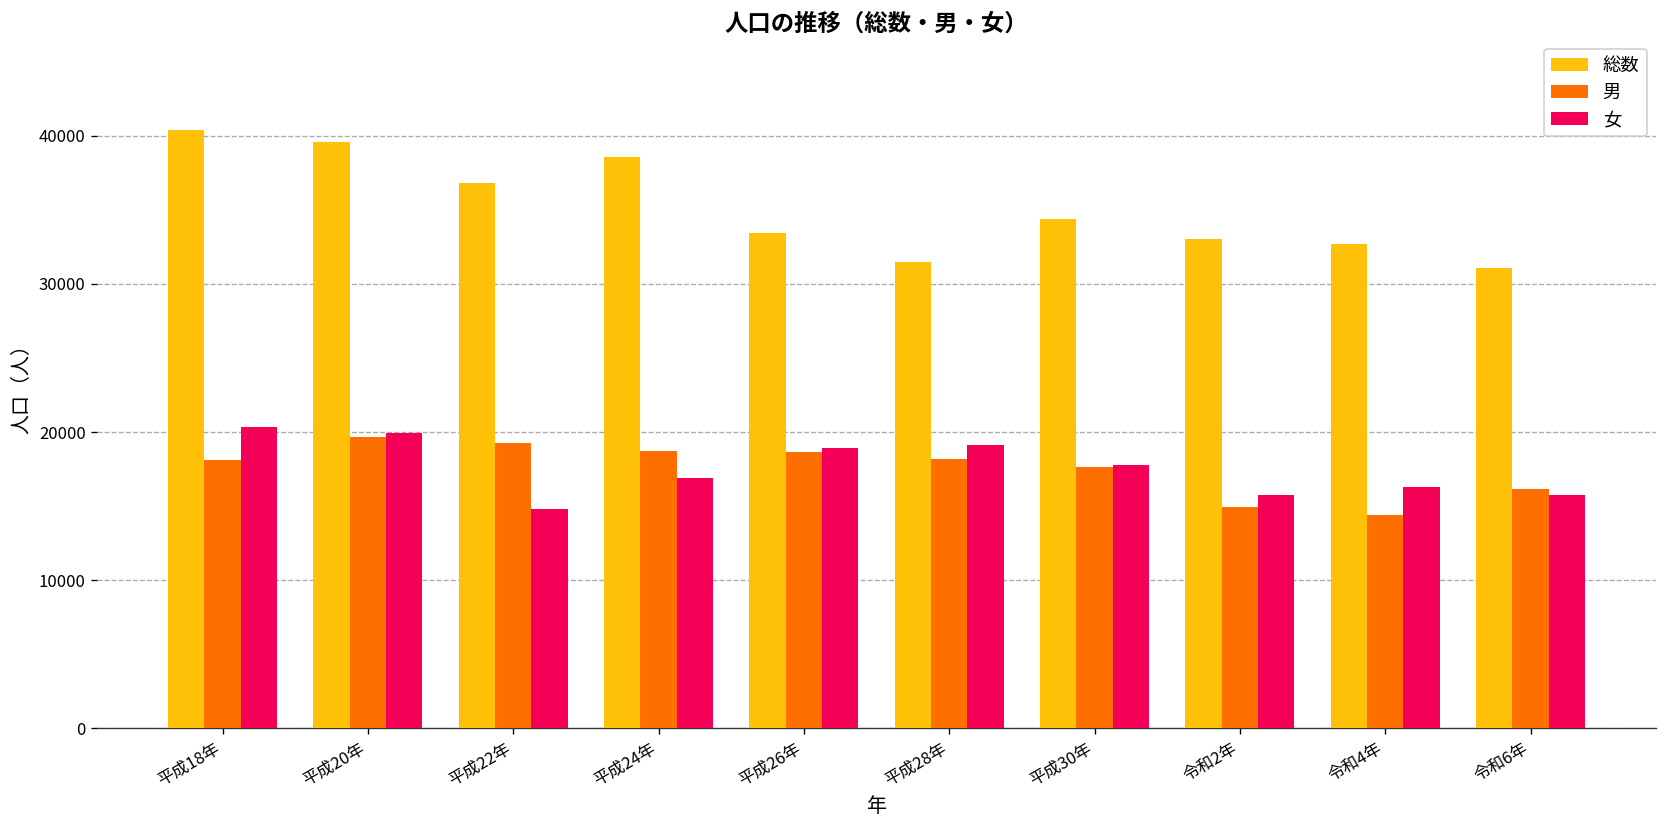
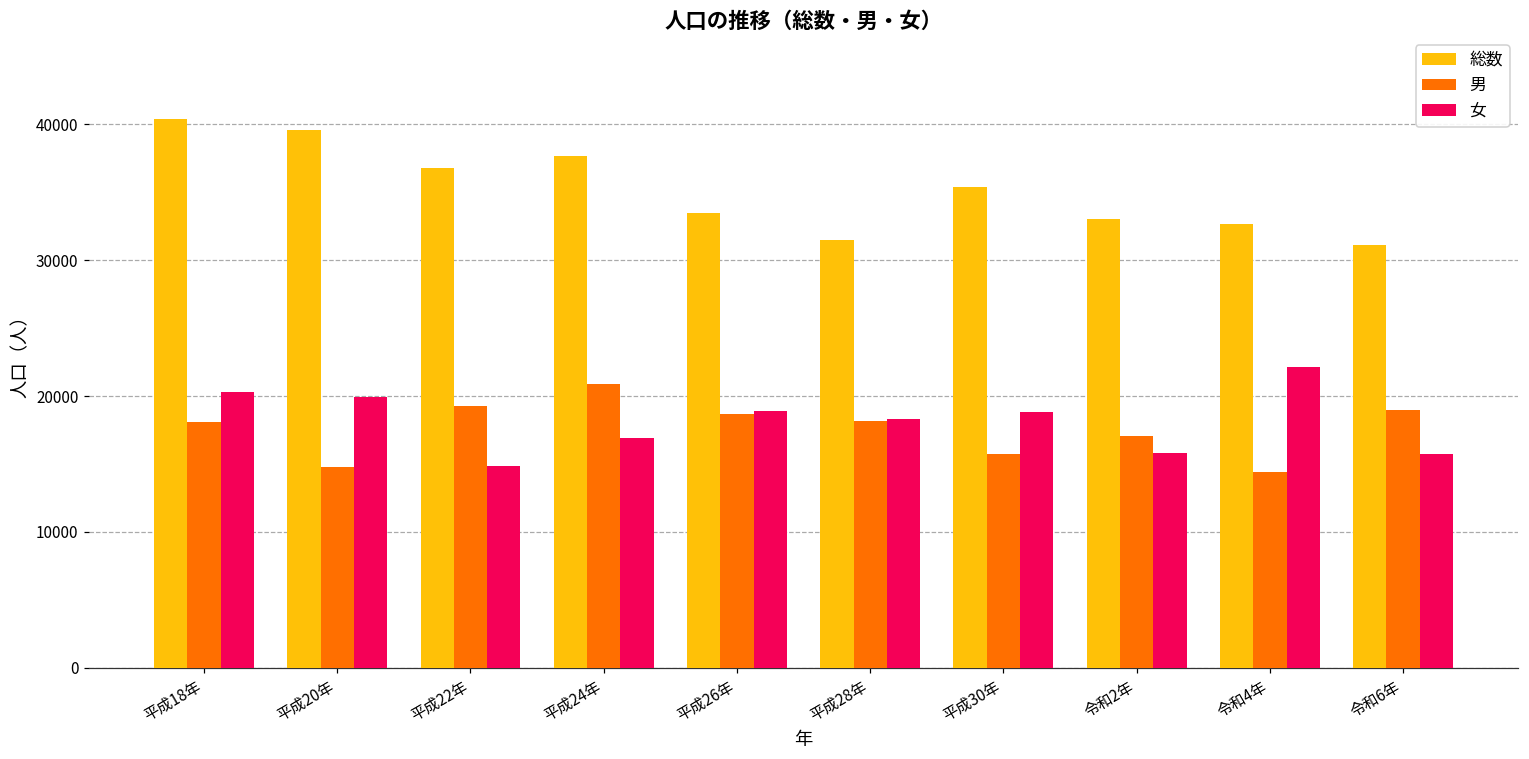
  {
    "総数": {
      "平成18年": 40400,
      "平成20年": 39600,
      "平成22年": 36800,
-     "平成24年": 38600,
+     "平成24年": 37700,
      "平成26年": 33500,
      "平成28年": 31500,
-     "平成30年": 34400,
+     "平成30年": 35400,
      "令和2年": 33000,
      "令和4年": 32700,
      "令和6年": 31100
    },
    "男": {
      "平成18年": 18100,
-     "平成20年": 19600,
+     "平成20年": 14800,
      "平成22年": 19300,
-     "平成24年": 18700,
+     "平成24年": 20900,
      "平成26年": 18600,
      "平成28年": 18200,
-     "平成30年": 17700,
-     "令和2年": 14900,
+     "平成30年": 15700,
+     "令和2年": 17100,
      "令和4年": 14400,
-     "令和6年": 16100
+     "令和6年": 19000
    },
    "女": {
      "平成18年": 20300,
      "平成20年": 19900,
      "平成22年": 14800,
      "平成24年": 16900,
      "平成26年": 18900,
-     "平成28年": 19100,
-     "平成30年": 17800,
+     "平成28年": 18300,
+     "平成30年": 18800,
      "令和2年": 15800,
-     "令和4年": 16300,
+     "令和4年": 22200,
      "令和6年": 15700
    }
  }
